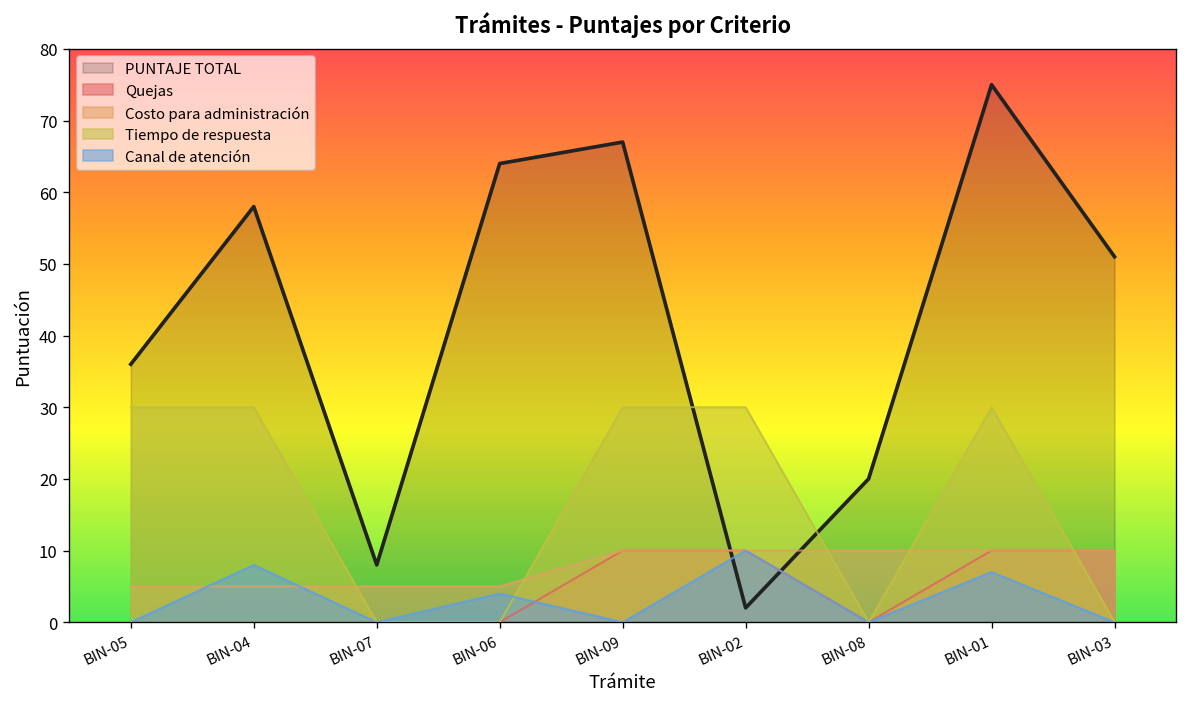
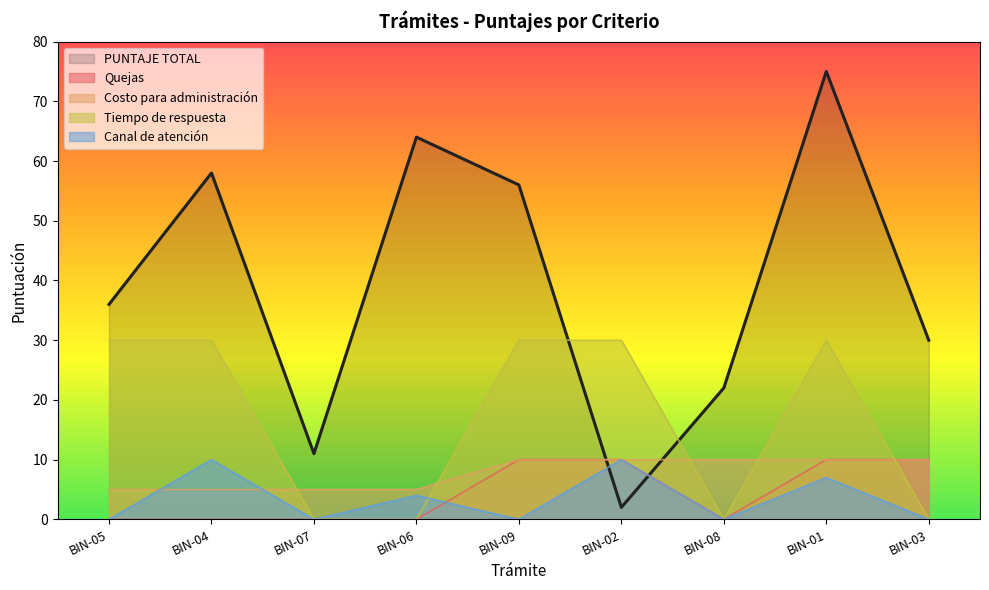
  {
    "PUNTAJE TOTAL": {
      "BIN-05": 36,
      "BIN-04": 58,
-     "BIN-07": 8,
+     "BIN-07": 11,
      "BIN-06": 64,
-     "BIN-09": 67,
+     "BIN-09": 56,
      "BIN-02": 2,
-     "BIN-08": 20,
+     "BIN-08": 22,
      "BIN-01": 75,
-     "BIN-03": 51
+     "BIN-03": 30
    },
    "Canal de atención": {
-     "BIN-04": 8,
+     "BIN-04": 10,
      "BIN-06": 4,
      "BIN-09": 0,
      "BIN-01": 7
    }
  }
